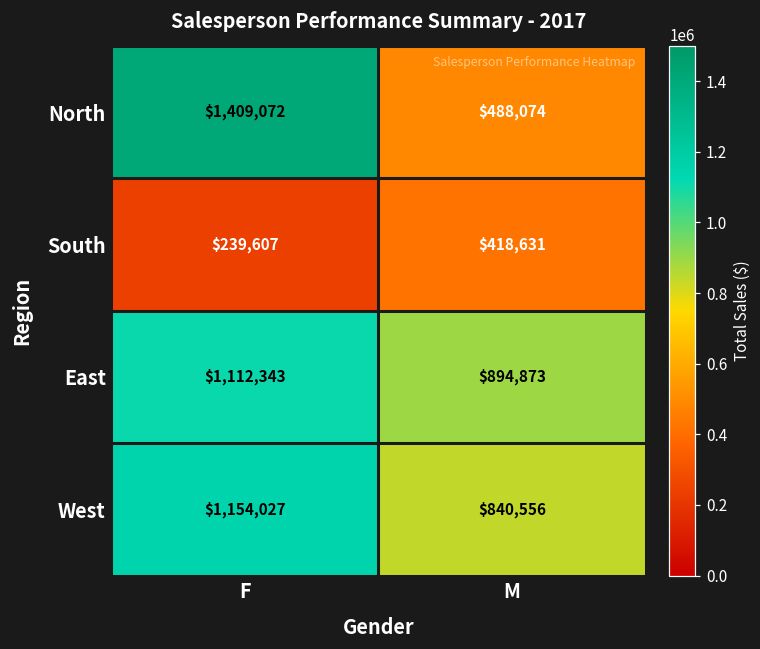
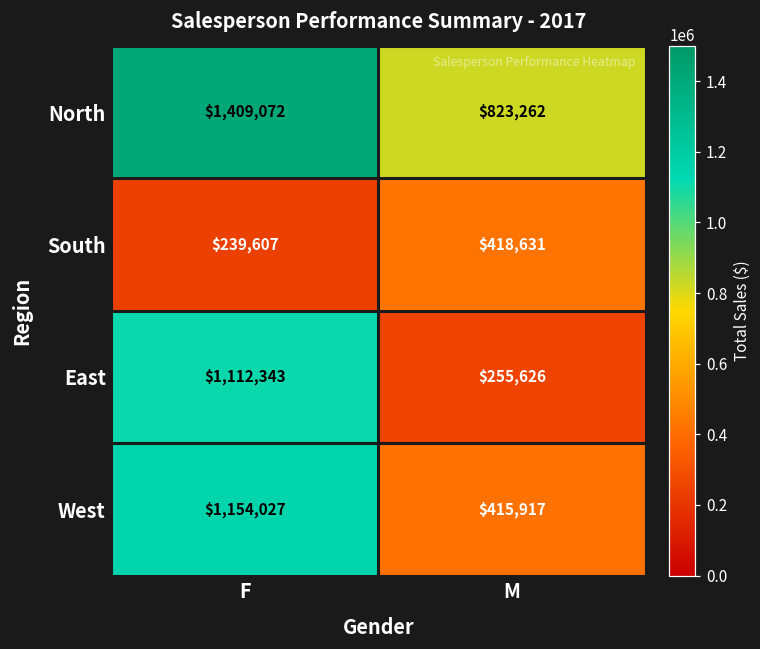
  {
    "North": {
      "F": "$1,409,072",
-     "M": "$488,074"
+     "M": "$823,262"
    },
    "South": {
      "F": "$239,607",
      "M": "$418,631"
    },
    "East": {
      "F": "$1,112,343",
-     "M": "$894,873"
+     "M": "$255,626"
    },
    "West": {
      "F": "$1,154,027",
-     "M": "$840,556"
+     "M": "$415,917"
    }
  }
